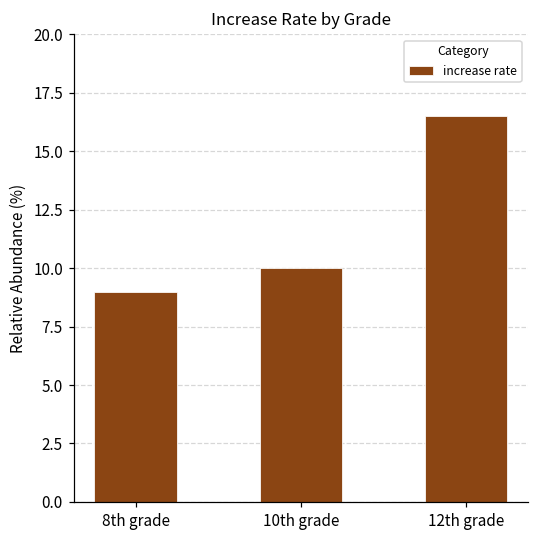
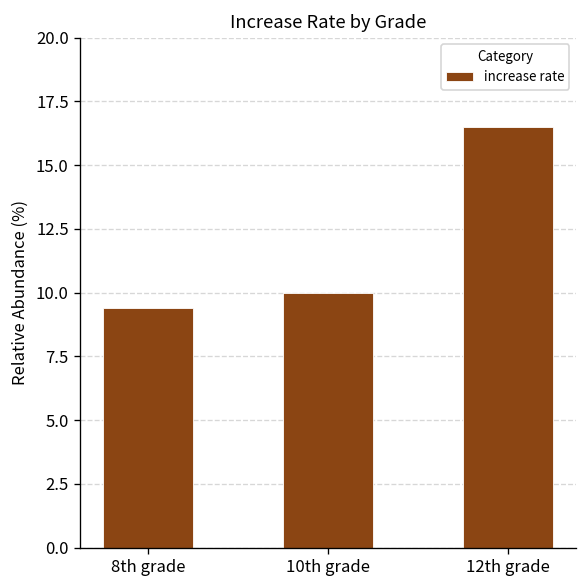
  {
-   "8th grade": 9.0,
+   "8th grade": 9.4,
    "10th grade": 10.0,
    "12th grade": 16.5
  }
